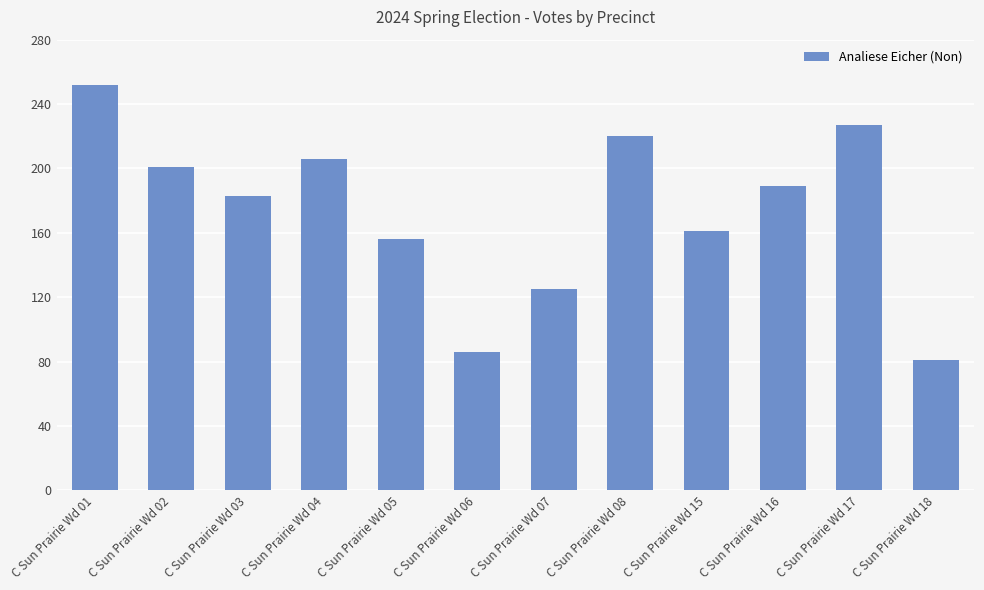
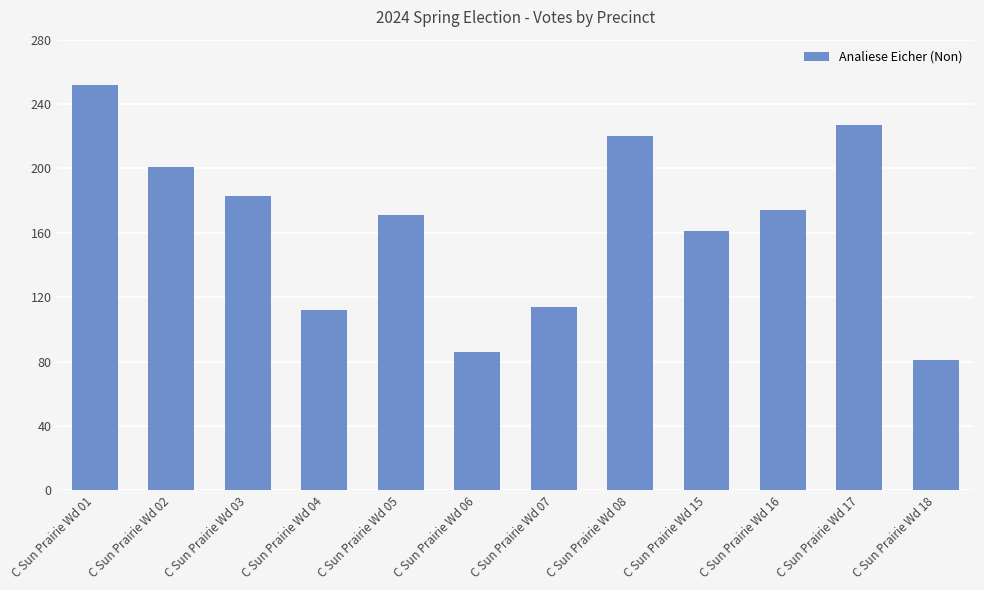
  {
    "C Sun Prairie Wd 01": 252,
    "C Sun Prairie Wd 02": 201,
    "C Sun Prairie Wd 03": 183,
-   "C Sun Prairie Wd 04": 206,
-   "C Sun Prairie Wd 05": 156,
+   "C Sun Prairie Wd 04": 112,
+   "C Sun Prairie Wd 05": 171,
    "C Sun Prairie Wd 06": 86,
-   "C Sun Prairie Wd 07": 125,
+   "C Sun Prairie Wd 07": 114,
    "C Sun Prairie Wd 08": 220,
    "C Sun Prairie Wd 15": 161,
-   "C Sun Prairie Wd 16": 189,
+   "C Sun Prairie Wd 16": 174,
    "C Sun Prairie Wd 17": 227,
    "C Sun Prairie Wd 18": 81
  }
